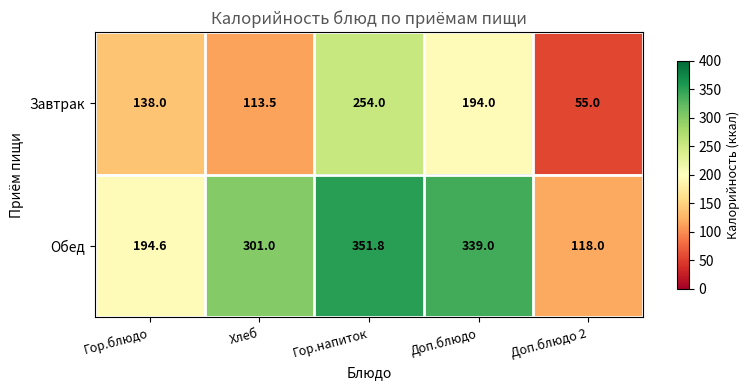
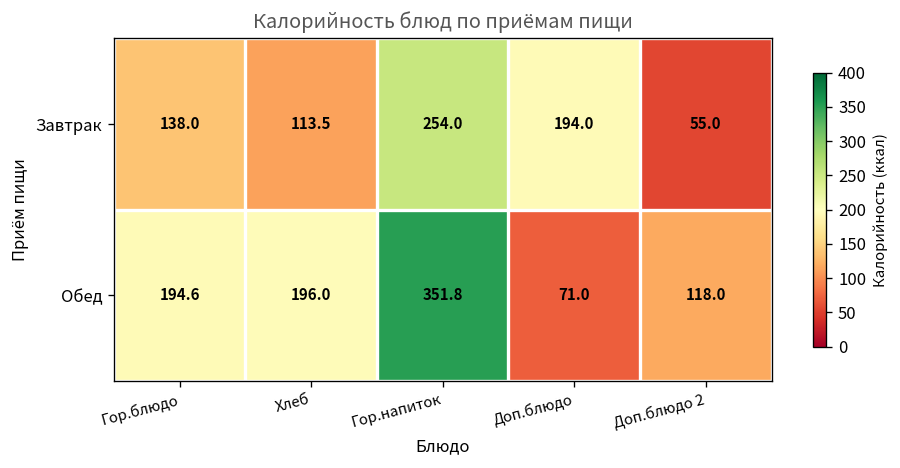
  {
    "Завтрак": {
      "Гор.блюдо": 138.0,
      "Хлеб": 113.5,
      "Гор.напиток": 254.0,
      "Доп.блюдо": 194.0,
      "Доп.блюдо 2": 55.0
    },
    "Обед": {
      "Гор.блюдо": 194.6,
-     "Хлеб": 301.0,
+     "Хлеб": 196.0,
      "Гор.напиток": 351.8,
-     "Доп.блюдо": 339.0,
+     "Доп.блюдо": 71.0,
      "Доп.блюдо 2": 118.0
    }
  }
